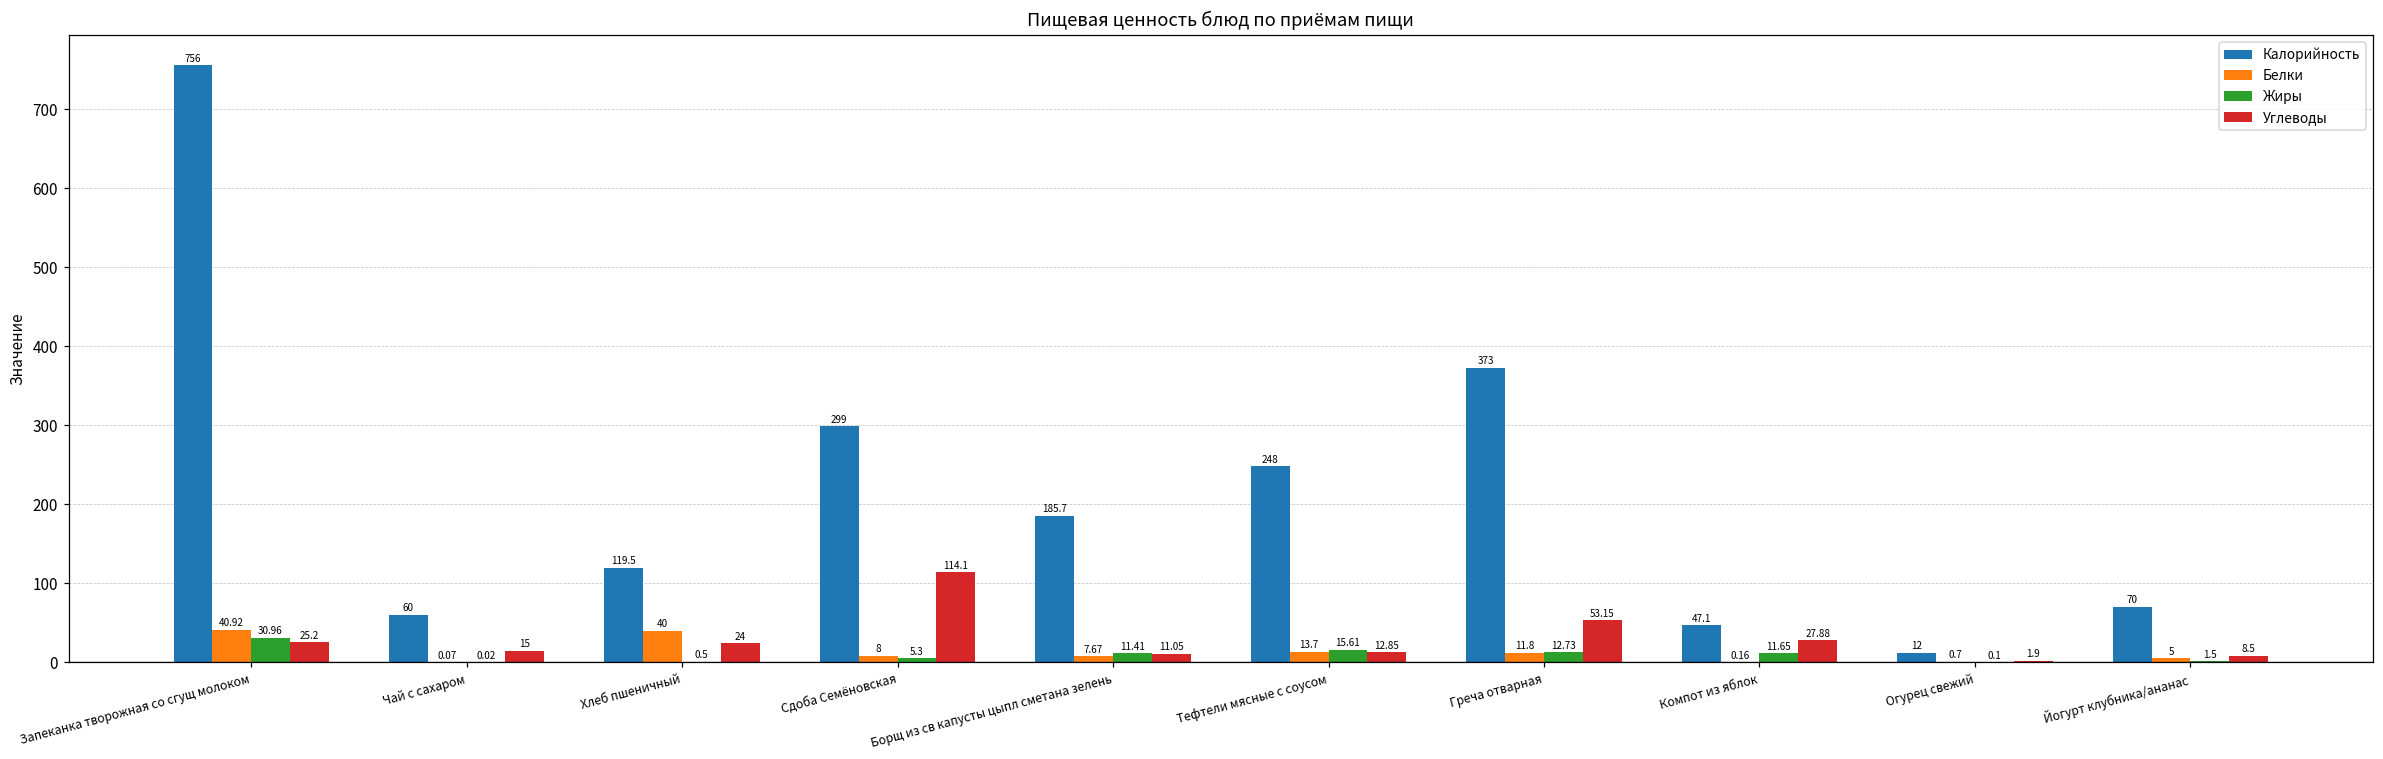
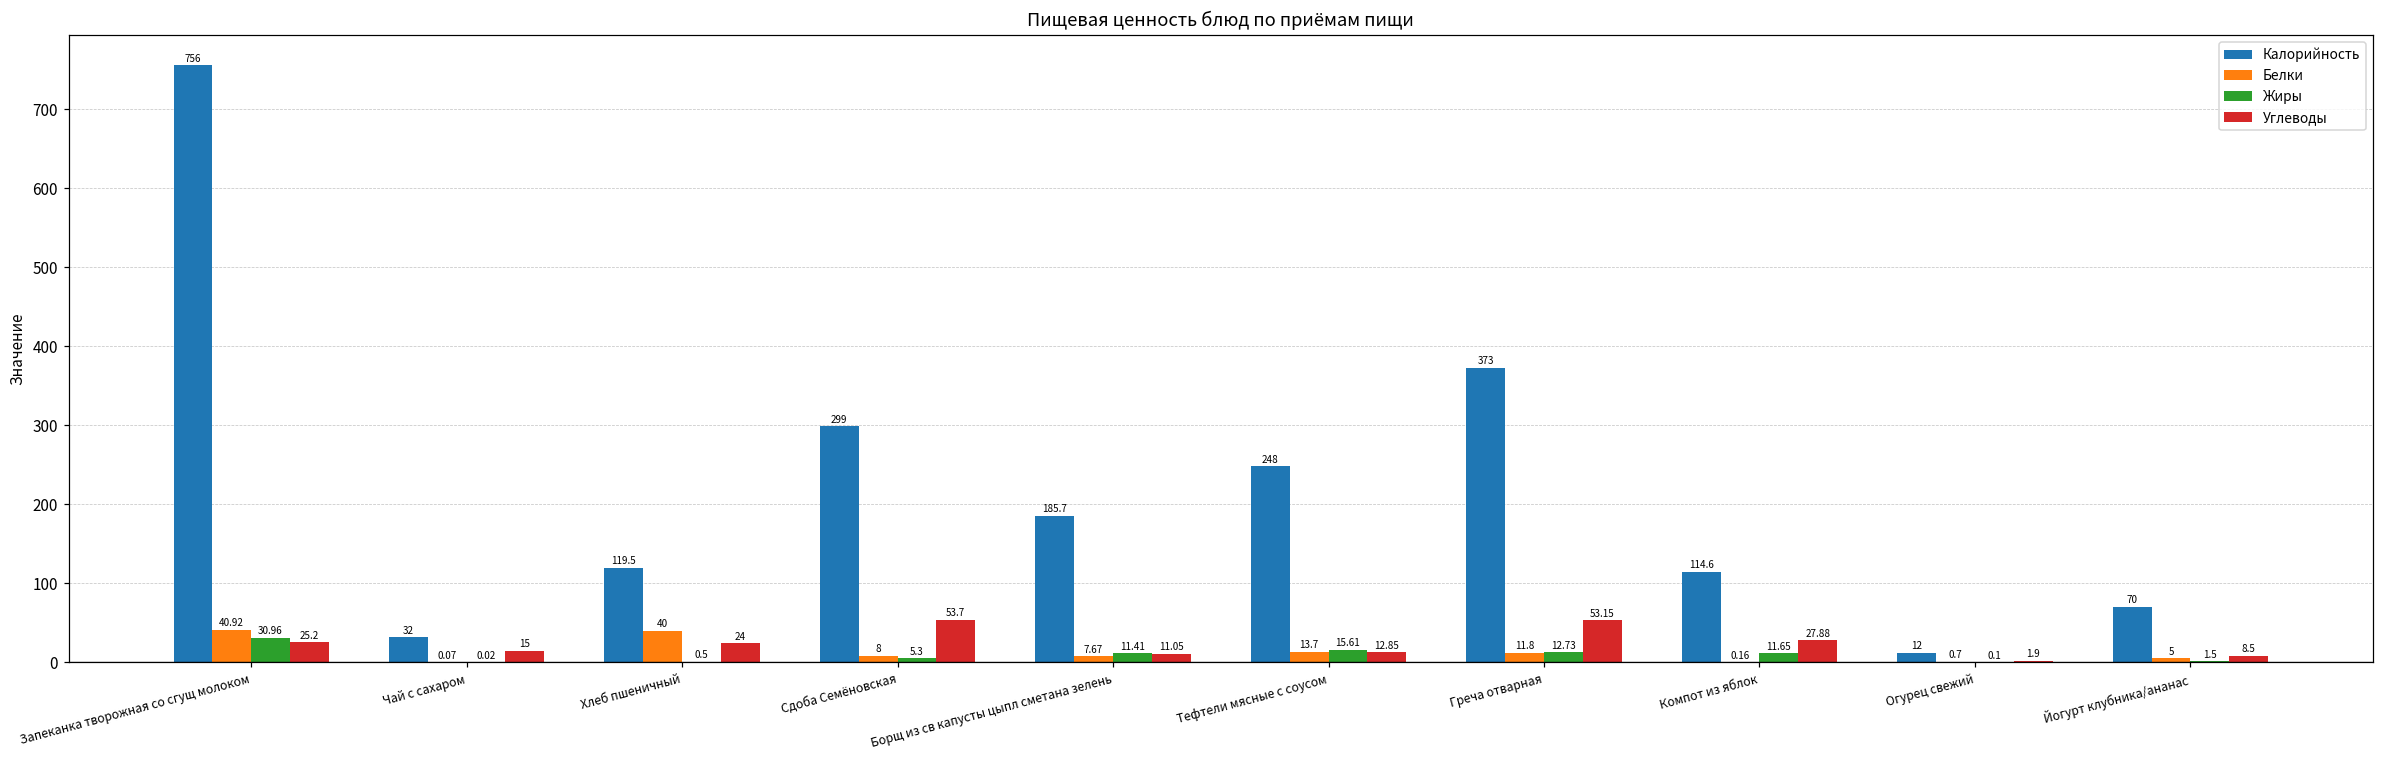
  {
    "Калорийность": {
      "Запеканка творожная со сгущ молоком": 756,
-     "Чай с сахаром": 60,
+     "Чай с сахаром": 32,
      "Хлеб пшеничный": 119.5,
      "Сдоба Семёновская": 299,
      "Борщ из св капусты цыпл сметана зелень": 185.7,
      "Тефтели мясные с соусом": 248,
      "Греча отварная": 373,
-     "Компот из яблок": 47.1,
+     "Компот из яблок": 114.6,
      "Огурец свежий": 12,
      "Йогурт клубника/ананас": 70
    },
    "Белки": {
      "Запеканка творожная со сгущ молоком": 40.92,
      "Чай с сахаром": 0.07,
      "Хлеб пшеничный": 40,
      "Сдоба Семёновская": 8,
      "Борщ из св капусты цыпл сметана зелень": 7.67,
      "Тефтели мясные с соусом": 13.7,
      "Греча отварная": 11.8,
      "Компот из яблок": 0.16,
      "Огурец свежий": 0.7,
      "Йогурт клубника/ананас": 5
    },
    "Жиры": {
      "Запеканка творожная со сгущ молоком": 30.96,
      "Чай с сахаром": 0.02,
      "Хлеб пшеничный": 0.5,
      "Сдоба Семёновская": 5.3,
      "Борщ из св капусты цыпл сметана зелень": 11.41,
      "Тефтели мясные с соусом": 15.61,
      "Греча отварная": 12.73,
      "Компот из яблок": 11.65,
      "Огурец свежий": 0.1,
      "Йогурт клубника/ананас": 1.5
    },
    "Углеводы": {
      "Запеканка творожная со сгущ молоком": 25.2,
      "Чай с сахаром": 15,
      "Хлеб пшеничный": 24,
-     "Сдоба Семёновская": 114.1,
+     "Сдоба Семёновская": 53.7,
      "Борщ из св капусты цыпл сметана зелень": 11.05,
      "Тефтели мясные с соусом": 12.85,
      "Греча отварная": 53.15,
      "Компот из яблок": 27.88,
      "Огурец свежий": 1.9,
      "Йогурт клубника/ананас": 8.5
    }
  }
